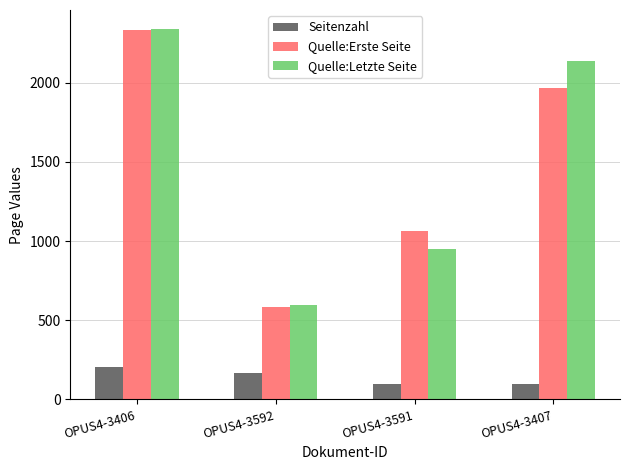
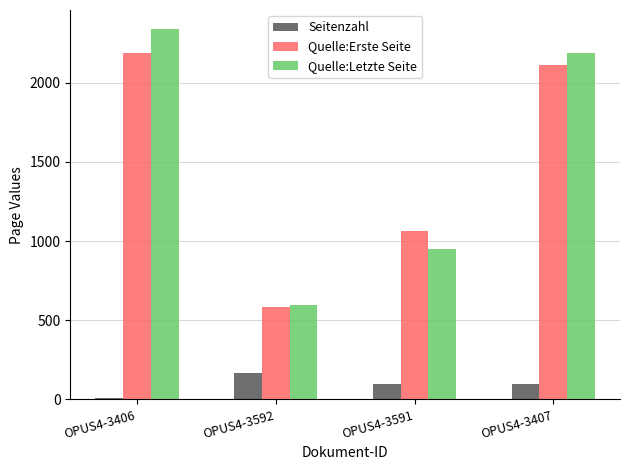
  {
    "Seitenzahl": {
-     "OPUS4-3406": 200,
+     "OPUS4-3406": 10,
      "OPUS4-3592": 160,
      "OPUS4-3591": 100,
      "OPUS4-3407": 100
    },
    "Quelle:Erste Seite": {
-     "OPUS4-3406": 2330,
+     "OPUS4-3406": 2190,
      "OPUS4-3592": 590,
      "OPUS4-3591": 1060,
-     "OPUS4-3407": 1970
+     "OPUS4-3407": 2110
    },
    "Quelle:Letzte Seite": {
      "OPUS4-3406": 2340,
      "OPUS4-3592": 590,
      "OPUS4-3591": 950,
-     "OPUS4-3407": 2140
+     "OPUS4-3407": 2190
    }
  }
